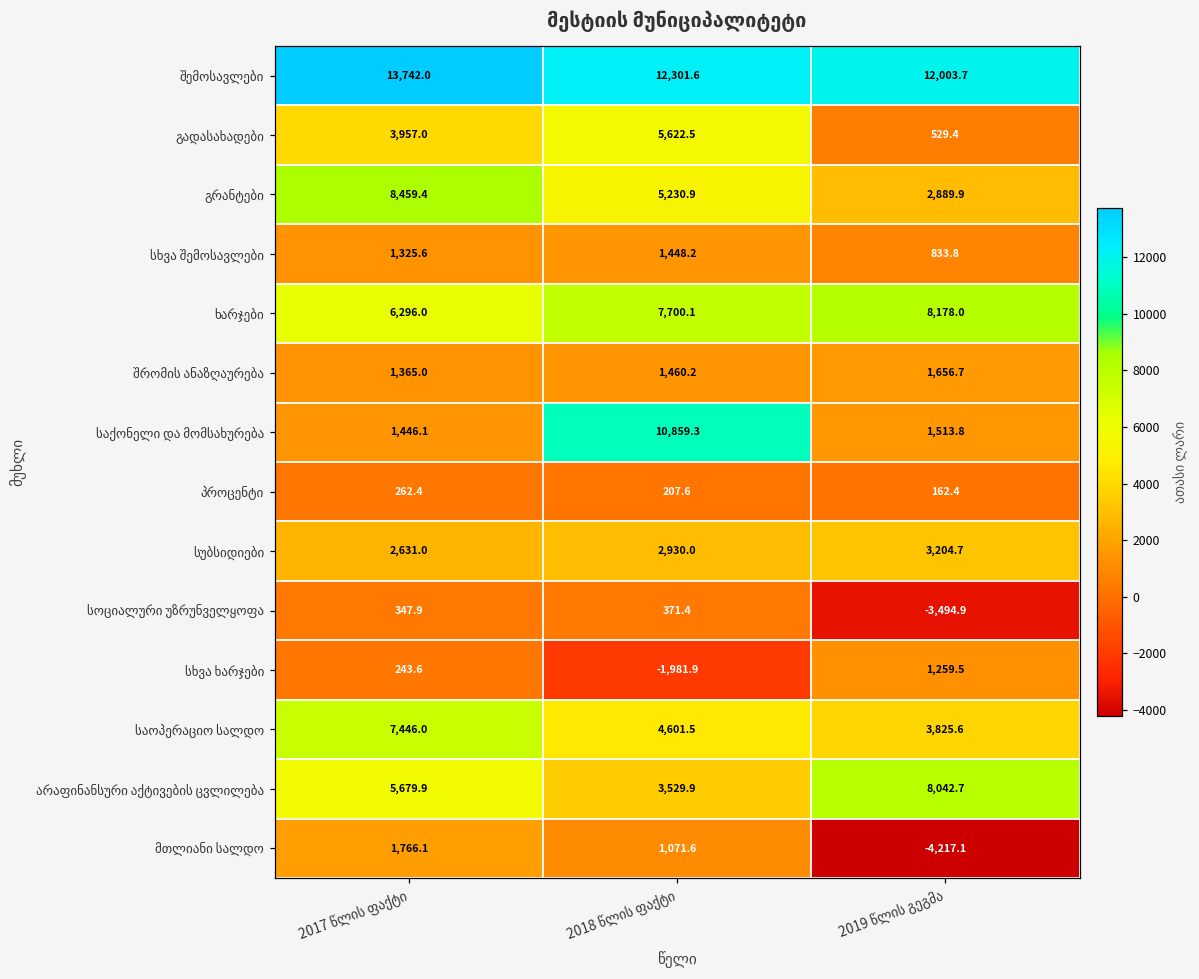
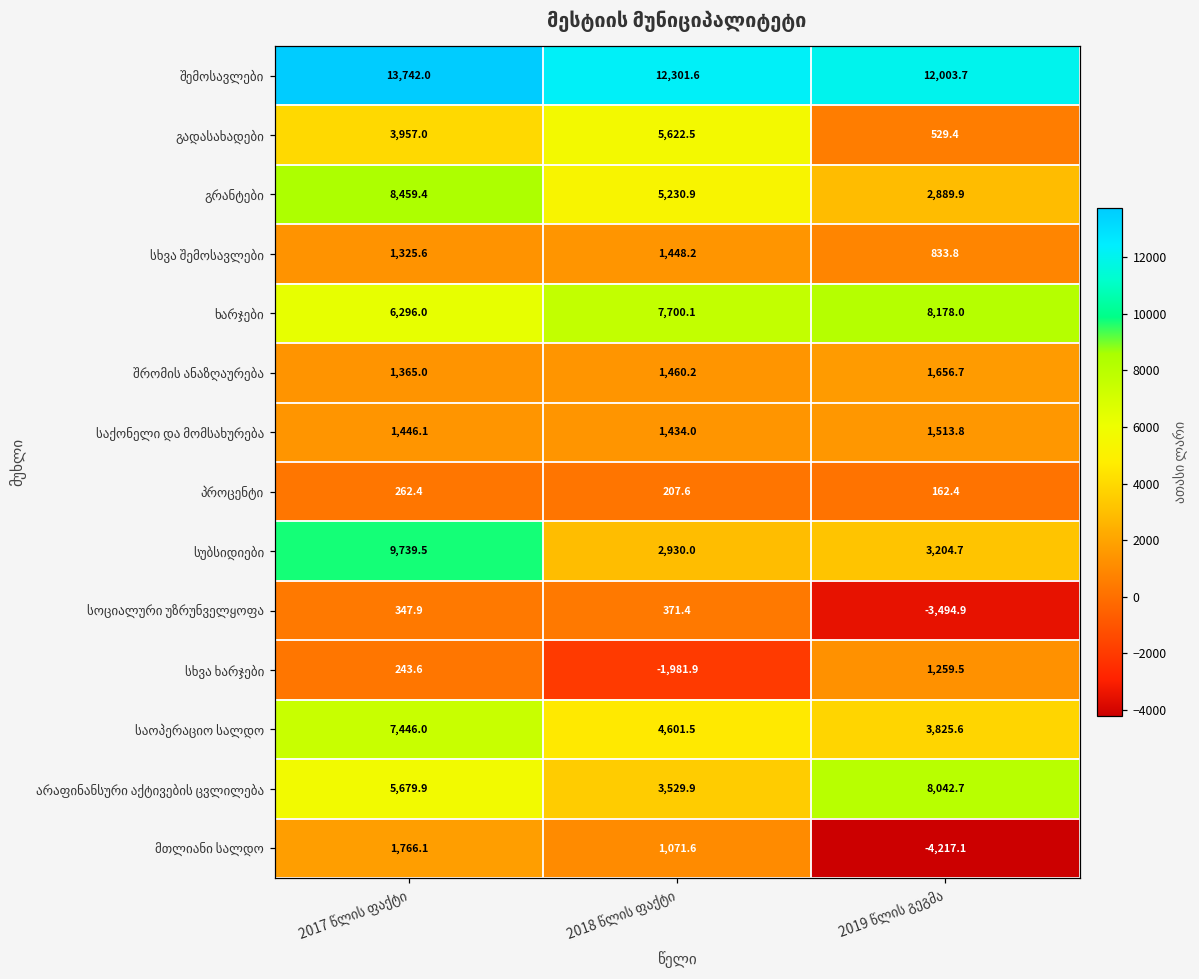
  {
    "შემოსავლები": {
      "2017 წლის ფაქტი": "13,742.0",
      "2018 წლის ფაქტი": "12,301.6",
      "2019 წლის გეგმა": "12,003.7"
    },
    "გადასახადები": {
      "2017 წლის ფაქტი": "3,957.0",
      "2018 წლის ფაქტი": "5,622.5",
      "2019 წლის გეგმა": "529.4"
    },
    "გრანტები": {
      "2017 წლის ფაქტი": "8,459.4",
      "2018 წლის ფაქტი": "5,230.9",
      "2019 წლის გეგმა": "2,889.9"
    },
    "სხვა შემოსავლები": {
      "2017 წლის ფაქტი": "1,325.6",
      "2018 წლის ფაქტი": "1,448.2",
      "2019 წლის გეგმა": "833.8"
    },
    "ხარჯები": {
      "2017 წლის ფაქტი": "6,296.0",
      "2018 წლის ფაქტი": "7,700.1",
      "2019 წლის გეგმა": "8,178.0"
    },
    "შრომის ანაზღაურება": {
      "2017 წლის ფაქტი": "1,365.0",
      "2018 წლის ფაქტი": "1,460.2",
      "2019 წლის გეგმა": "1,656.7"
    },
    "საქონელი და მომსახურება": {
      "2017 წლის ფაქტი": "1,446.1",
-     "2018 წლის ფაქტი": "10,859.3",
+     "2018 წლის ფაქტი": "1,434.0",
      "2019 წლის გეგმა": "1,513.8"
    },
    "პროცენტი": {
      "2017 წლის ფაქტი": "262.4",
      "2018 წლის ფაქტი": "207.6",
      "2019 წლის გეგმა": "162.4"
    },
    "სუბსიდიები": {
-     "2017 წლის ფაქტი": "2,631.0",
+     "2017 წლის ფაქტი": "9,739.5",
      "2018 წლის ფაქტი": "2,930.0",
      "2019 წლის გეგმა": "3,204.7"
    },
    "სოციალური უზრუნველყოფა": {
      "2017 წლის ფაქტი": "347.9",
      "2018 წლის ფაქტი": "371.4",
      "2019 წლის გეგმა": "-3,494.9"
    },
    "სხვა ხარჯები": {
      "2017 წლის ფაქტი": "243.6",
      "2018 წლის ფაქტი": "-1,981.9",
      "2019 წლის გეგმა": "1,259.5"
    },
    "საოპერაციო სალდო": {
      "2017 წლის ფაქტი": "7,446.0",
      "2018 წლის ფაქტი": "4,601.5",
      "2019 წლის გეგმა": "3,825.6"
    },
    "არაფინანსური აქტივების ცვლილება": {
      "2017 წლის ფაქტი": "5,679.9",
      "2018 წლის ფაქტი": "3,529.9",
      "2019 წლის გეგმა": "8,042.7"
    },
    "მთლიანი სალდო": {
      "2017 წლის ფაქტი": "1,766.1",
      "2018 წლის ფაქტი": "1,071.6",
      "2019 წლის გეგმა": "-4,217.1"
    }
  }
